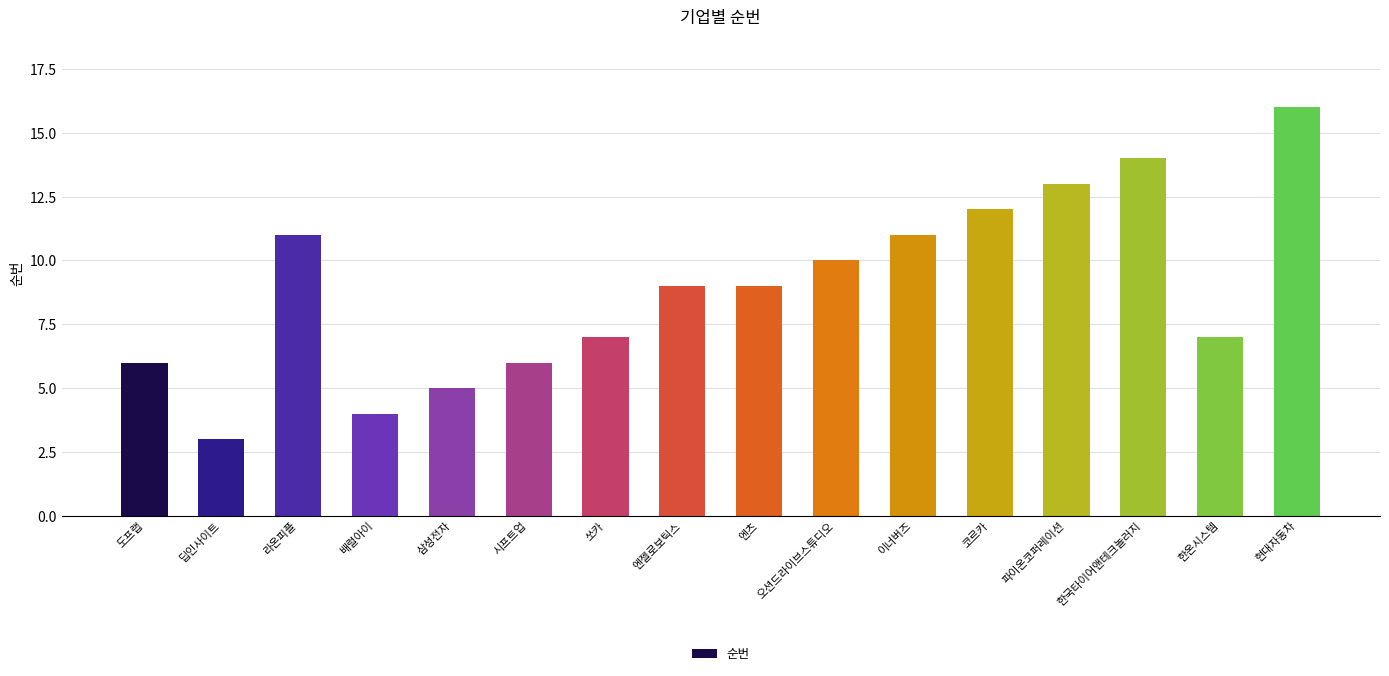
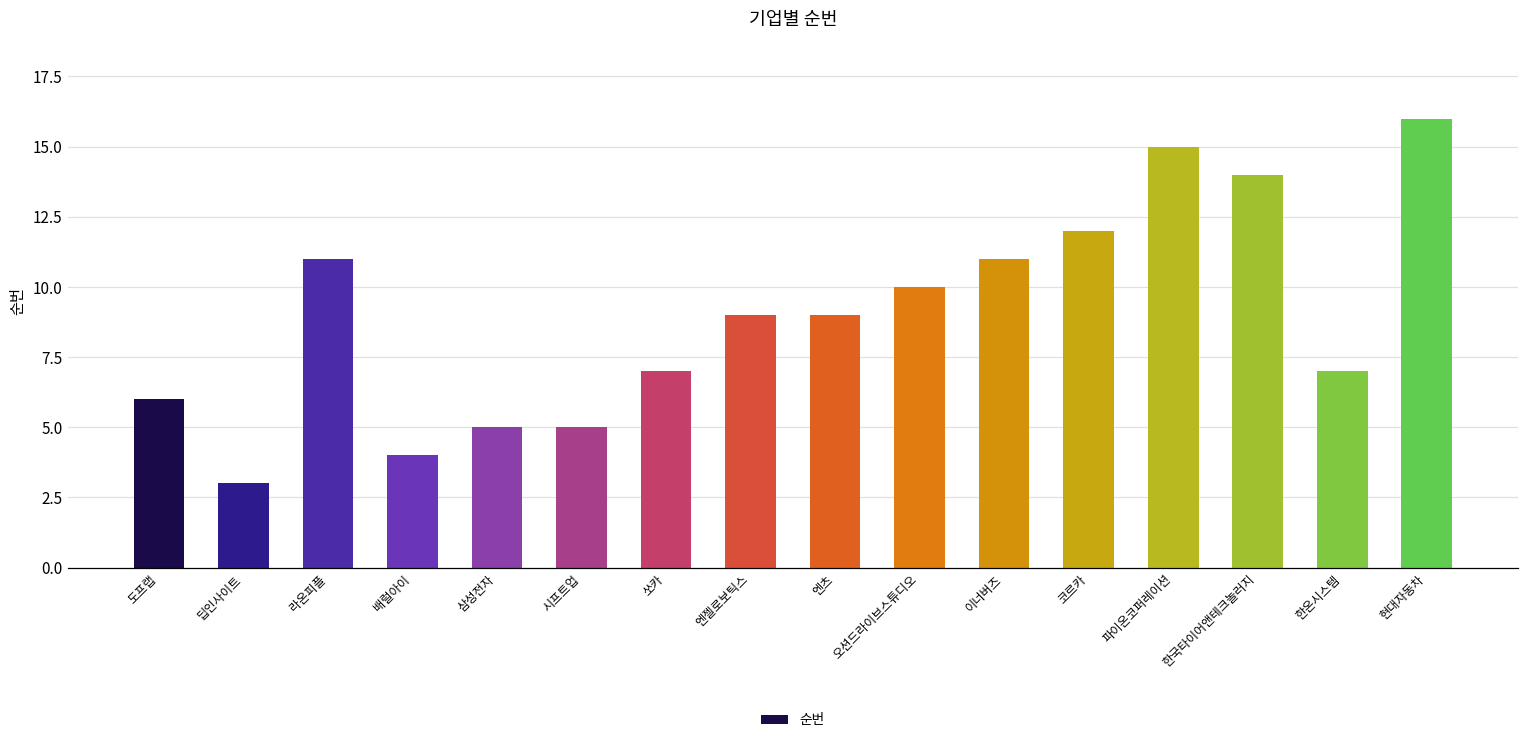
  {
    "도프랩": 6,
    "딥인사이트": 3,
    "라온피플": 11,
    "배럴아이": 4,
    "삼성전자": 5,
-   "시프트업": 6,
+   "시프트업": 5,
    "쏘카": 7,
    "엔젤로보틱스": 9,
    "엔츠": 9,
    "오션드라이브스튜디오": 10,
    "이너버즈": 11,
    "코르카": 12,
-   "파이온코퍼레이션": 13,
+   "파이온코퍼레이션": 15,
    "한국타이어앤테크놀러지": 14,
    "한온시스템": 7,
    "현대자동차": 16
  }
